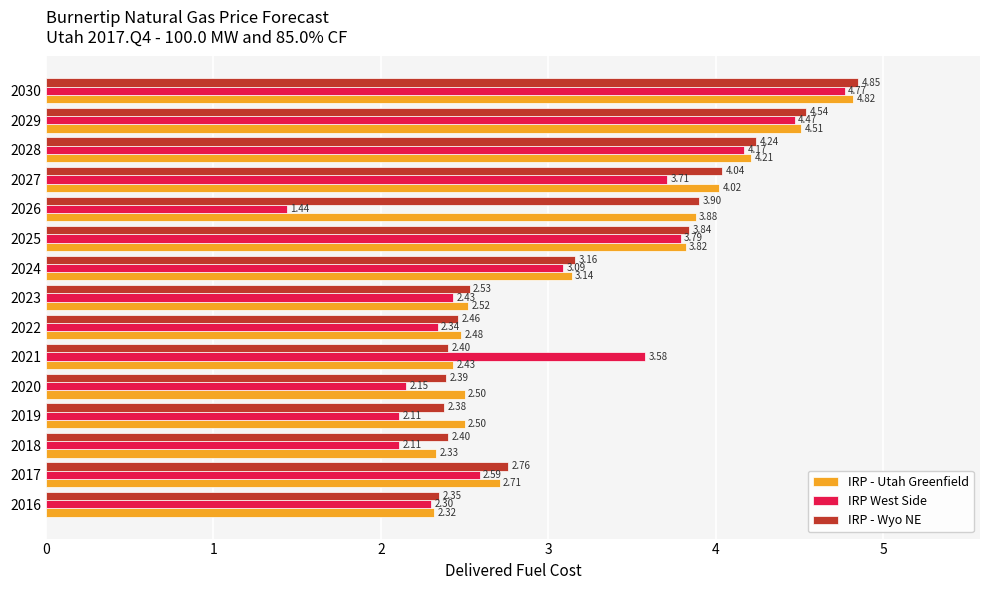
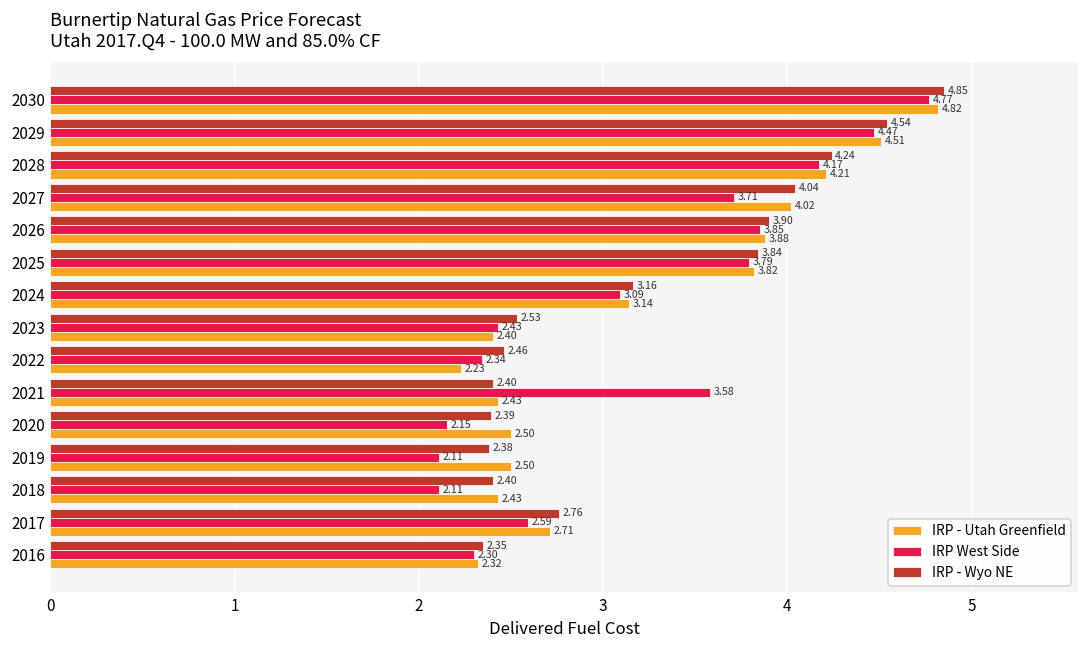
  {
    "IRP - Utah Greenfield": {
      "2030": 4.82,
      "2029": 4.51,
      "2028": 4.21,
      "2027": 4.02,
      "2026": 3.88,
      "2025": 3.82,
      "2024": 3.14,
-     "2023": 2.52,
-     "2022": 2.48,
+     "2023": 2.40,
+     "2022": 2.23,
      "2021": 2.43,
      "2020": 2.50,
      "2019": 2.50,
-     "2018": 2.33,
+     "2018": 2.43,
      "2017": 2.71,
      "2016": 2.32
    },
    "IRP West Side": {
      "2030": 4.77,
      "2029": 4.47,
      "2028": 4.17,
      "2027": 3.71,
-     "2026": 1.44,
+     "2026": 3.85,
      "2025": 3.79,
      "2024": 3.09,
      "2023": 2.43,
      "2022": 2.34,
      "2021": 3.58,
      "2020": 2.15,
      "2019": 2.11,
      "2018": 2.11,
      "2017": 2.59,
      "2016": 2.30
    },
    "IRP - Wyo NE": {
      "2030": 4.85,
      "2029": 4.54,
      "2028": 4.24,
      "2027": 4.04,
      "2026": 3.90,
      "2025": 3.84,
      "2024": 3.16,
      "2023": 2.53,
      "2022": 2.46,
      "2021": 2.40,
      "2020": 2.39,
      "2019": 2.38,
      "2018": 2.40,
      "2017": 2.76,
      "2016": 2.35
    }
  }
